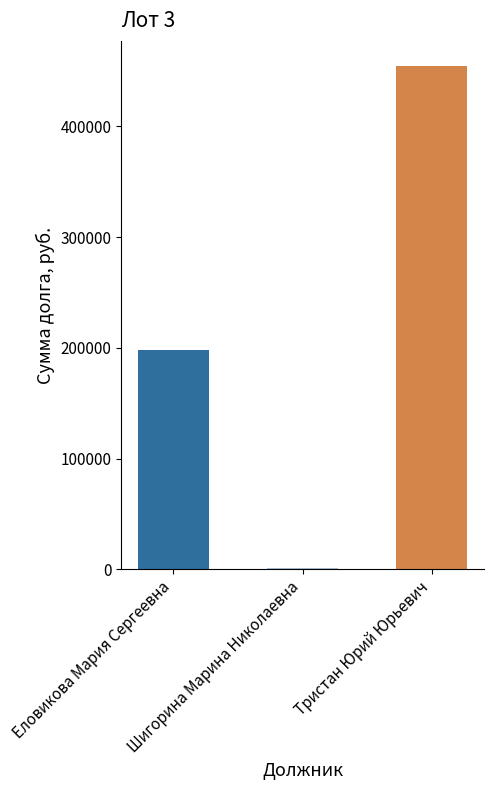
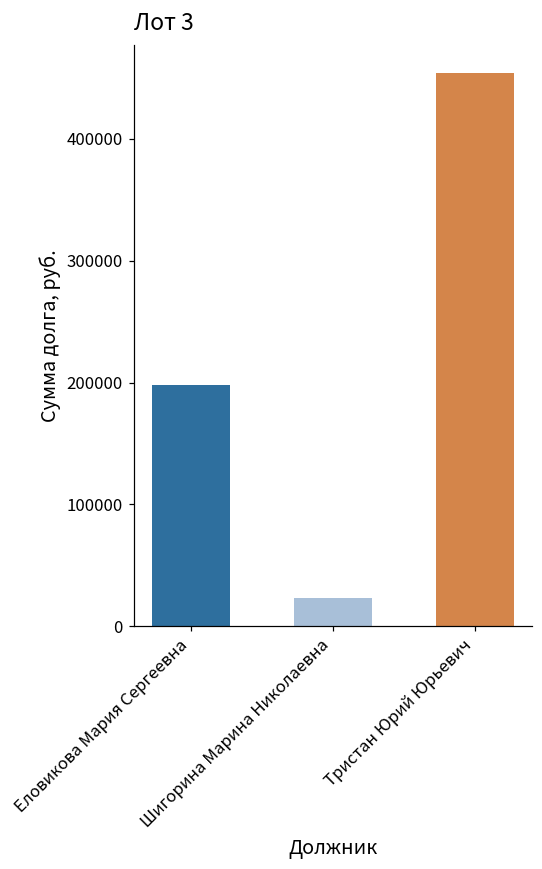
  {
    "Еловикова Мария Сергеевна": 198000,
-   "Шигорина Марина Николаевна": 1000,
+   "Шигорина Марина Николаевна": 23000,
    "Тристан Юрий Юрьевич": 454000
  }
